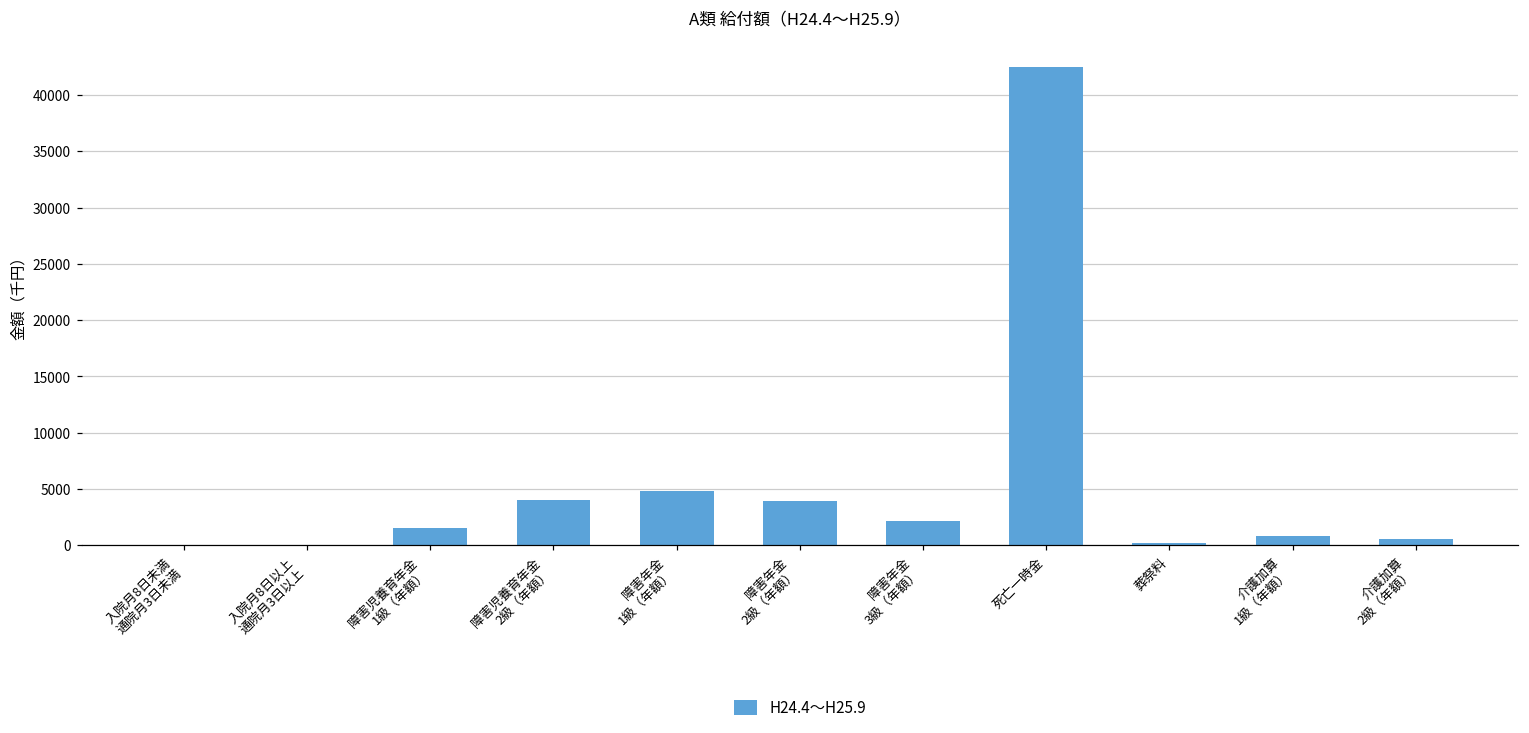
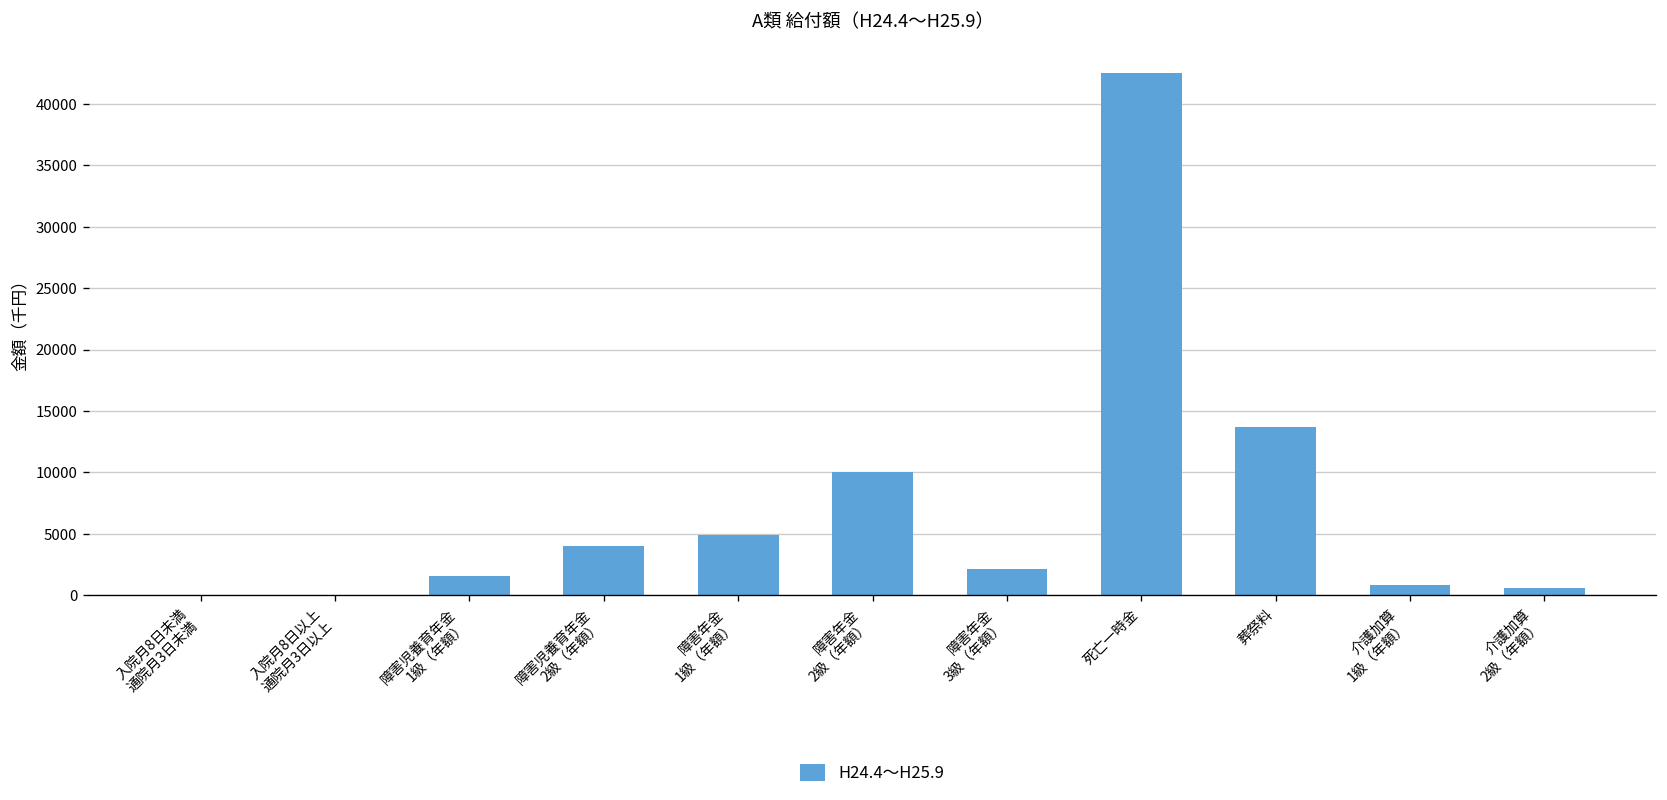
  {
    "障害児養育年金 1級（年額）": 1500,
    "障害児養育年金 2級（年額）": 4000,
    "障害年金 1級（年額）": 4900,
-   "障害年金 2級（年額）": 3900,
+   "障害年金 2級（年額）": 10000,
    "障害年金 3級（年額）": 2100,
    "死亡一時金": 42500,
-   "葬祭料": 200,
+   "葬祭料": 13700,
    "介護加算 1級（年額）": 800,
    "介護加算 2級（年額）": 600
  }
